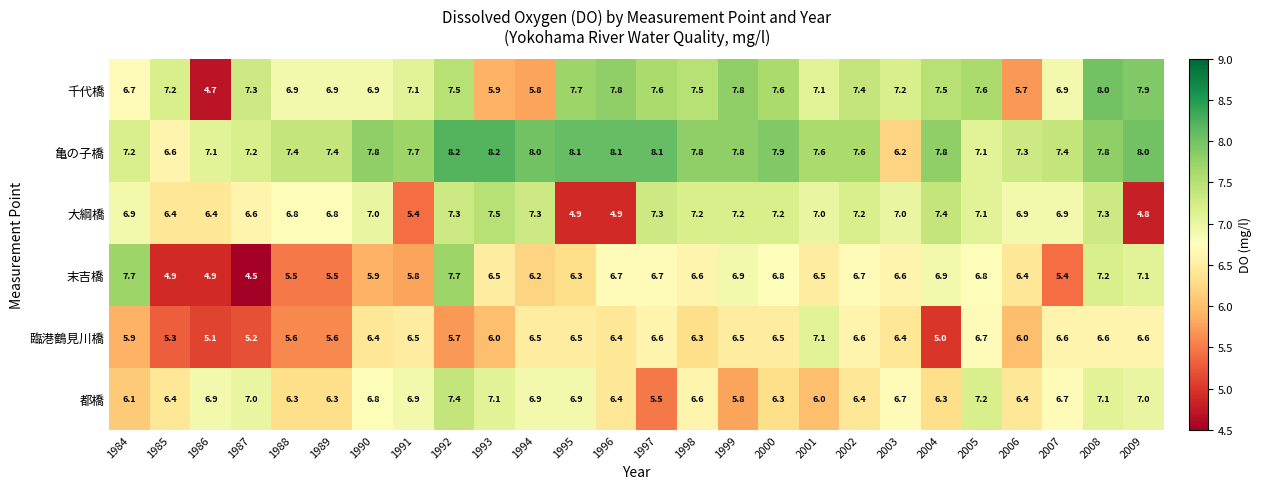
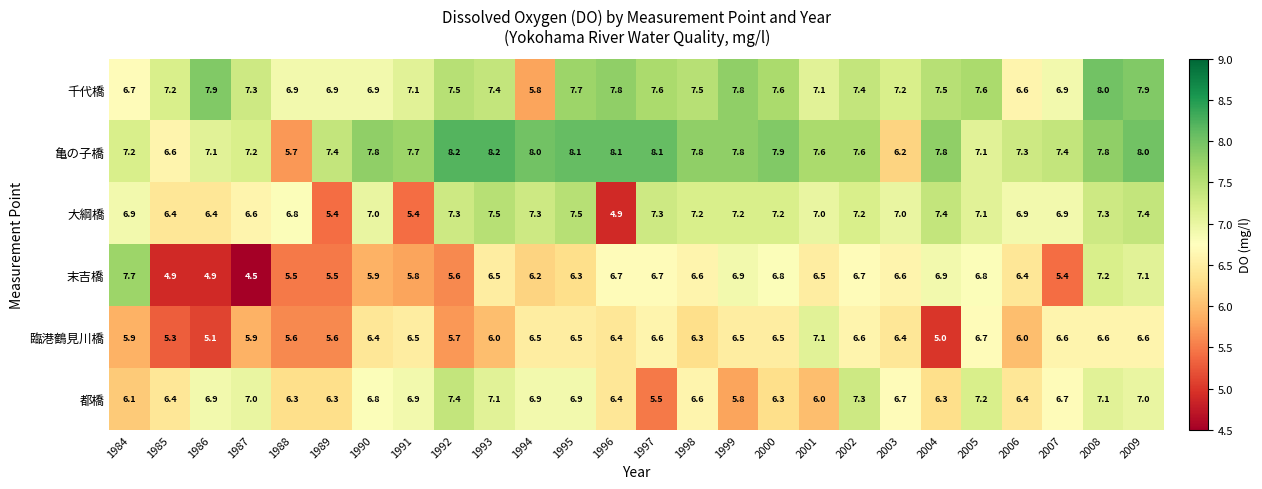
  {
    "千代橋": {
      "1984": 6.7,
      "1985": 7.2,
-     "1986": 4.7,
+     "1986": 7.9,
      "1987": 7.3,
      "1988": 6.9,
      "1989": 6.9,
      "1990": 6.9,
      "1991": 7.1,
      "1992": 7.5,
-     "1993": 5.9,
+     "1993": 7.4,
      "1994": 5.8,
      "1995": 7.7,
      "1996": 7.8,
      "1997": 7.6,
      "1998": 7.5,
      "1999": 7.8,
      "2000": 7.6,
      "2001": 7.1,
      "2002": 7.4,
      "2003": 7.2,
      "2004": 7.5,
      "2005": 7.6,
-     "2006": 5.7,
+     "2006": 6.6,
      "2007": 6.9,
      "2008": 8.0,
      "2009": 7.9
    },
    "亀の子橋": {
      "1984": 7.2,
      "1985": 6.6,
      "1986": 7.1,
      "1987": 7.2,
-     "1988": 7.4,
+     "1988": 5.7,
      "1989": 7.4,
      "1990": 7.8,
      "1991": 7.7,
      "1992": 8.2,
      "1993": 8.2,
      "1994": 8.0,
      "1995": 8.1,
      "1996": 8.1,
      "1997": 8.1,
      "1998": 7.8,
      "1999": 7.8,
      "2000": 7.9,
      "2001": 7.6,
      "2002": 7.6,
      "2003": 6.2,
      "2004": 7.8,
      "2005": 7.1,
      "2006": 7.3,
      "2007": 7.4,
      "2008": 7.8,
      "2009": 8.0
    },
    "大綱橋": {
      "1984": 6.9,
      "1985": 6.4,
      "1986": 6.4,
      "1987": 6.6,
      "1988": 6.8,
-     "1989": 6.8,
+     "1989": 5.4,
      "1990": 7.0,
      "1991": 5.4,
      "1992": 7.3,
      "1993": 7.5,
      "1994": 7.3,
-     "1995": 4.9,
+     "1995": 7.5,
      "1996": 4.9,
      "1997": 7.3,
      "1998": 7.2,
      "1999": 7.2,
      "2000": 7.2,
      "2001": 7.0,
      "2002": 7.2,
      "2003": 7.0,
      "2004": 7.4,
      "2005": 7.1,
      "2006": 6.9,
      "2007": 6.9,
      "2008": 7.3,
-     "2009": 4.8
+     "2009": 7.4
    },
    "末吉橋": {
      "1984": 7.7,
      "1985": 4.9,
      "1986": 4.9,
      "1987": 4.5,
      "1988": 5.5,
      "1989": 5.5,
      "1990": 5.9,
      "1991": 5.8,
-     "1992": 7.7,
+     "1992": 5.6,
      "1993": 6.5,
      "1994": 6.2,
      "1995": 6.3,
      "1996": 6.7,
      "1997": 6.7,
      "1998": 6.6,
      "1999": 6.9,
      "2000": 6.8,
      "2001": 6.5,
      "2002": 6.7,
      "2003": 6.6,
      "2004": 6.9,
      "2005": 6.8,
      "2006": 6.4,
      "2007": 5.4,
      "2008": 7.2,
      "2009": 7.1
    },
    "臨港鶴見川橋": {
      "1984": 5.9,
      "1985": 5.3,
      "1986": 5.1,
-     "1987": 5.2,
+     "1987": 5.9,
      "1988": 5.6,
      "1989": 5.6,
      "1990": 6.4,
      "1991": 6.5,
      "1992": 5.7,
      "1993": 6.0,
      "1994": 6.5,
      "1995": 6.5,
      "1996": 6.4,
      "1997": 6.6,
      "1998": 6.3,
      "1999": 6.5,
      "2000": 6.5,
      "2001": 7.1,
      "2002": 6.6,
      "2003": 6.4,
      "2004": 5.0,
      "2005": 6.7,
      "2006": 6.0,
      "2007": 6.6,
      "2008": 6.6,
      "2009": 6.6
    },
    "都橋": {
      "1984": 6.1,
      "1985": 6.4,
      "1986": 6.9,
      "1987": 7.0,
      "1988": 6.3,
      "1989": 6.3,
      "1990": 6.8,
      "1991": 6.9,
      "1992": 7.4,
      "1993": 7.1,
      "1994": 6.9,
      "1995": 6.9,
      "1996": 6.4,
      "1997": 5.5,
      "1998": 6.6,
      "1999": 5.8,
      "2000": 6.3,
      "2001": 6.0,
-     "2002": 6.4,
+     "2002": 7.3,
      "2003": 6.7,
      "2004": 6.3,
      "2005": 7.2,
      "2006": 6.4,
      "2007": 6.7,
      "2008": 7.1,
      "2009": 7.0
    }
  }
